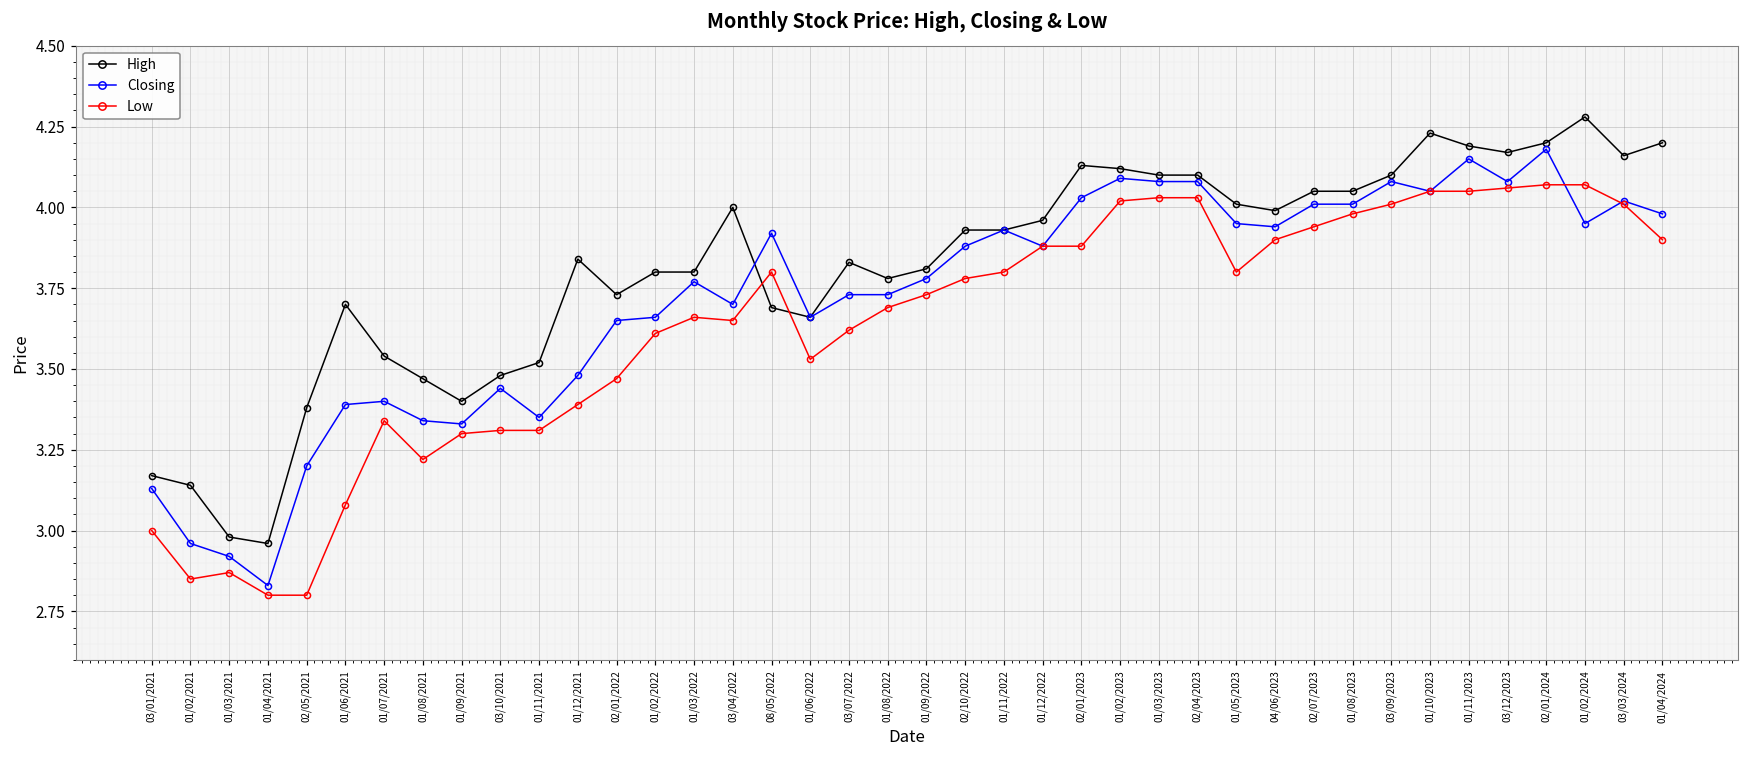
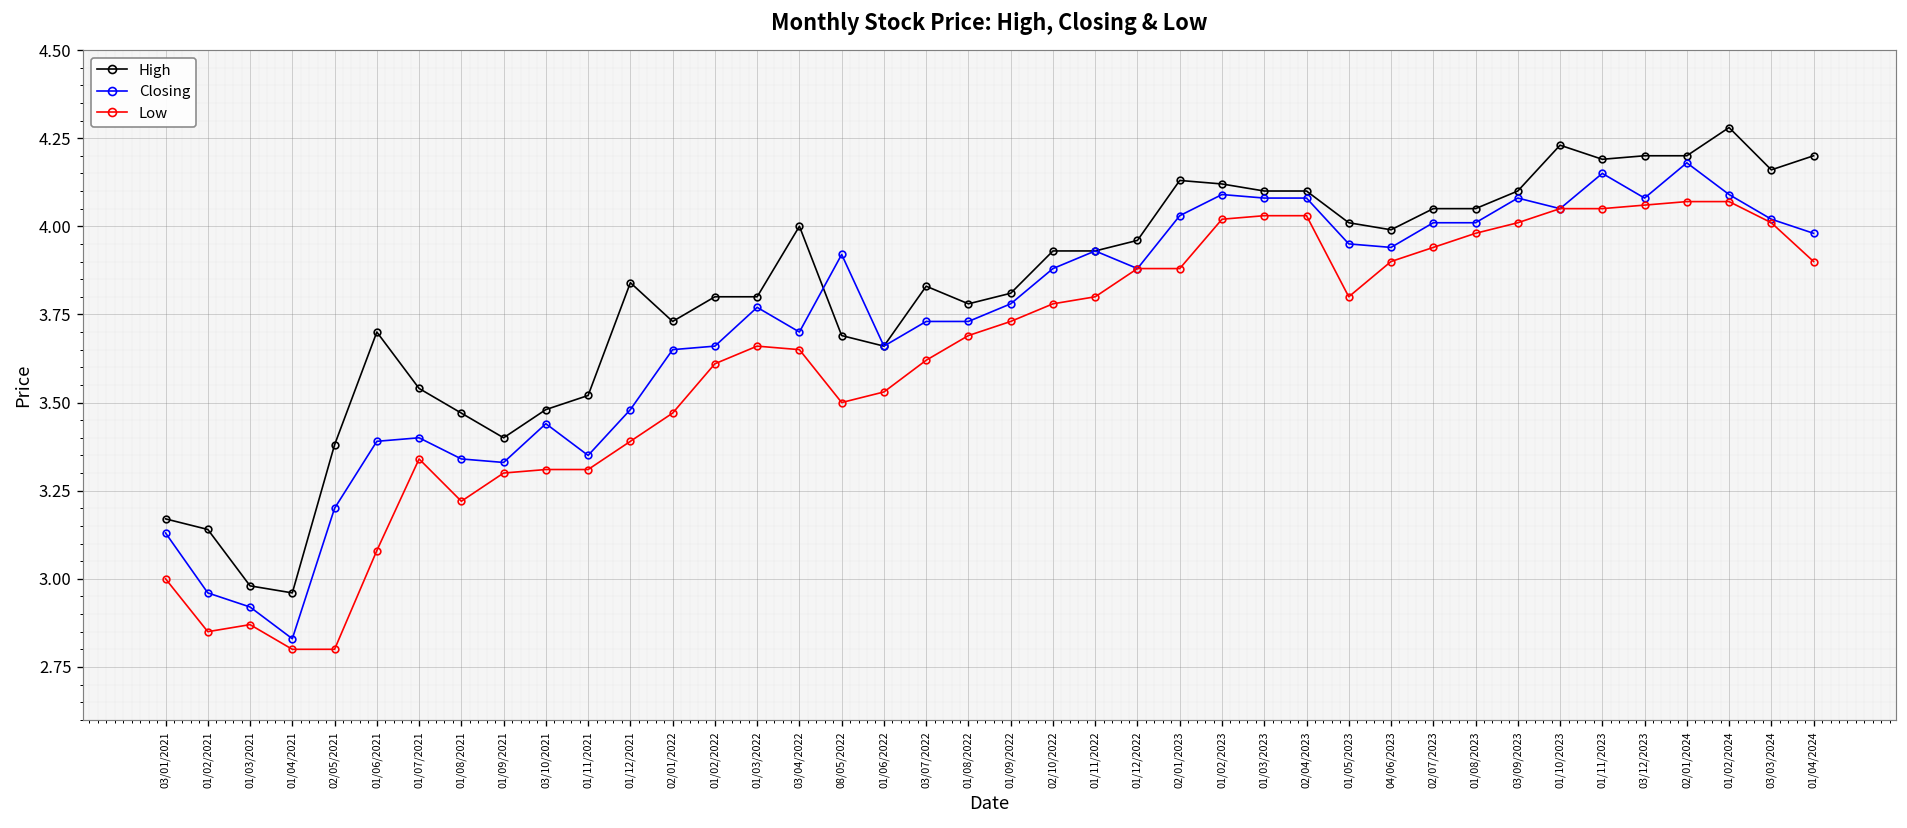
  {
    "High": {
      "03/01/2021": 3.17,
      "01/02/2021": 3.14,
      "01/03/2021": 2.98,
      "01/04/2021": 2.96,
      "02/05/2021": 3.38,
      "01/06/2021": 3.70,
      "01/07/2021": 3.54,
      "01/08/2021": 3.47,
      "01/09/2021": 3.40,
      "03/10/2021": 3.48,
      "01/11/2021": 3.52,
      "01/12/2021": 3.84,
      "02/01/2022": 3.73,
      "01/02/2022": 3.80,
      "01/03/2022": 3.80,
      "03/04/2022": 4.00,
      "08/05/2022": 3.69,
      "03/07/2022": 3.83,
      "01/08/2022": 3.78,
      "01/09/2022": 3.81,
      "02/10/2022": 3.93,
      "01/12/2022": 3.96,
      "02/01/2023": 4.13,
      "01/02/2023": 4.12,
      "01/03/2023": 4.10,
      "02/04/2023": 4.10,
      "01/05/2023": 4.01,
      "04/06/2023": 3.99,
      "02/07/2023": 4.05,
      "01/08/2023": 4.05,
      "03/09/2023": 4.10,
      "01/10/2023": 4.23,
      "01/11/2023": 4.19,
-     "03/12/2023": 4.17,
+     "03/12/2023": 4.20,
      "02/01/2024": 4.20,
      "01/02/2024": 4.28,
      "03/03/2024": 4.16,
      "01/04/2024": 4.20
    },
    "Closing": {
      "03/01/2021": 3.13,
      "01/02/2021": 2.96,
      "01/03/2021": 2.92,
      "01/04/2021": 2.83,
      "02/05/2021": 3.20,
      "01/06/2021": 3.39,
      "01/07/2021": 3.40,
      "01/08/2021": 3.34,
      "01/09/2021": 3.33,
      "03/10/2021": 3.44,
      "01/11/2021": 3.35,
      "01/12/2021": 3.48,
      "02/01/2022": 3.65,
      "01/02/2022": 3.66,
      "01/03/2022": 3.77,
      "03/04/2022": 3.70,
      "08/05/2022": 3.92,
      "03/07/2022": 3.73,
      "01/08/2022": 3.73,
      "01/09/2022": 3.78,
      "02/10/2022": 3.88,
      "02/01/2023": 4.03,
      "01/02/2023": 4.09,
      "01/03/2023": 4.08,
      "02/04/2023": 4.08,
      "01/05/2023": 3.95,
      "04/06/2023": 3.94,
      "02/07/2023": 4.01,
      "01/08/2023": 4.01,
      "03/09/2023": 4.08,
      "01/11/2023": 4.15,
      "03/12/2023": 4.08,
      "02/01/2024": 4.18,
-     "01/02/2024": 3.95,
+     "01/02/2024": 4.09,
      "03/03/2024": 4.02,
      "01/04/2024": 3.98
    },
    "Low": {
      "03/01/2021": 3.0,
      "01/02/2021": 2.85,
      "01/03/2021": 2.87,
      "01/04/2021": 2.8,
      "02/05/2021": 2.8,
      "01/06/2021": 3.08,
      "01/07/2021": 3.34,
      "01/08/2021": 3.22,
      "01/09/2021": 3.3,
      "03/10/2021": 3.31,
      "01/11/2021": 3.31,
      "01/12/2021": 3.39,
      "02/01/2022": 3.47,
      "01/02/2022": 3.61,
      "01/03/2022": 3.66,
      "03/04/2022": 3.65,
-     "08/05/2022": 3.8,
+     "08/05/2022": 3.5,
      "01/06/2022": 3.53,
      "03/07/2022": 3.62,
      "01/08/2022": 3.69,
      "01/09/2022": 3.73,
      "02/10/2022": 3.78,
      "01/11/2022": 3.8,
      "02/01/2023": 3.88,
      "01/02/2023": 4.02,
      "01/03/2023": 4.03,
      "02/04/2023": 4.03,
      "01/05/2023": 3.8,
      "04/06/2023": 3.9,
      "02/07/2023": 3.94,
      "01/08/2023": 3.98,
      "03/09/2023": 4.01,
      "01/11/2023": 4.05,
      "03/12/2023": 4.06,
      "02/01/2024": 4.07,
      "01/02/2024": 4.07,
      "03/03/2024": 4.01,
      "01/04/2024": 3.9
    }
  }
